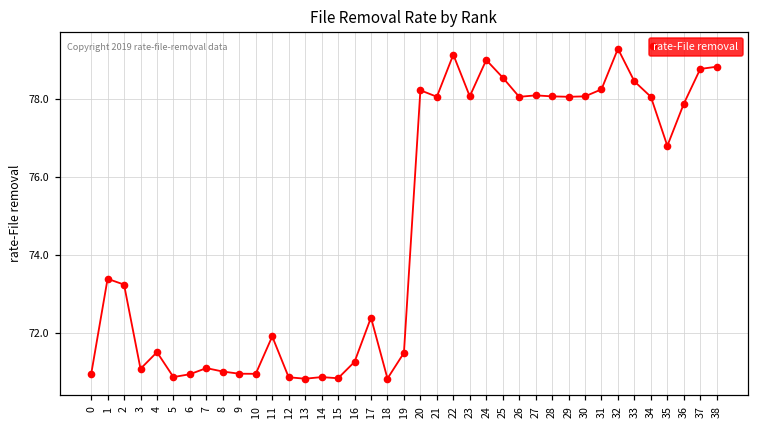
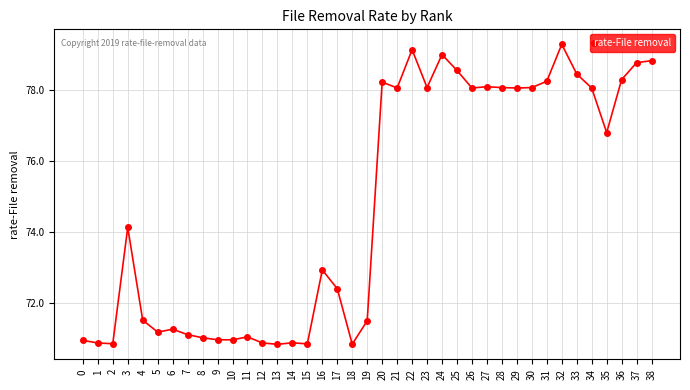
  {
    "0": 70.9,
-   "1": 73.4,
-   "2": 73.2,
-   "3": 71.1,
+   "1": 70.9,
+   "2": 70.9,
+   "3": 74.1,
    "4": 71.5,
-   "5": 70.9,
-   "6": 71.0,
+   "5": 71.2,
+   "6": 71.3,
    "7": 71.1,
    "8": 71.0,
    "9": 71.0,
    "10": 71.0,
-   "11": 71.9,
+   "11": 71.0,
    "12": 70.9,
    "13": 70.8,
    "14": 70.9,
    "15": 70.8,
-   "16": 71.3,
+   "16": 72.9,
    "17": 72.4,
    "18": 70.8,
    "19": 71.5,
    "20": 78.2,
    "21": 78.1,
    "22": 79.1,
    "23": 78.1,
    "24": 79.0,
    "25": 78.5,
    "26": 78.1,
    "27": 78.1,
    "28": 78.1,
    "29": 78.1,
    "30": 78.1,
    "31": 78.2,
    "32": 79.3,
    "33": 78.5,
    "34": 78.1,
    "35": 76.8,
-   "36": 77.9,
+   "36": 78.3,
    "37": 78.8,
    "38": 78.8
  }
